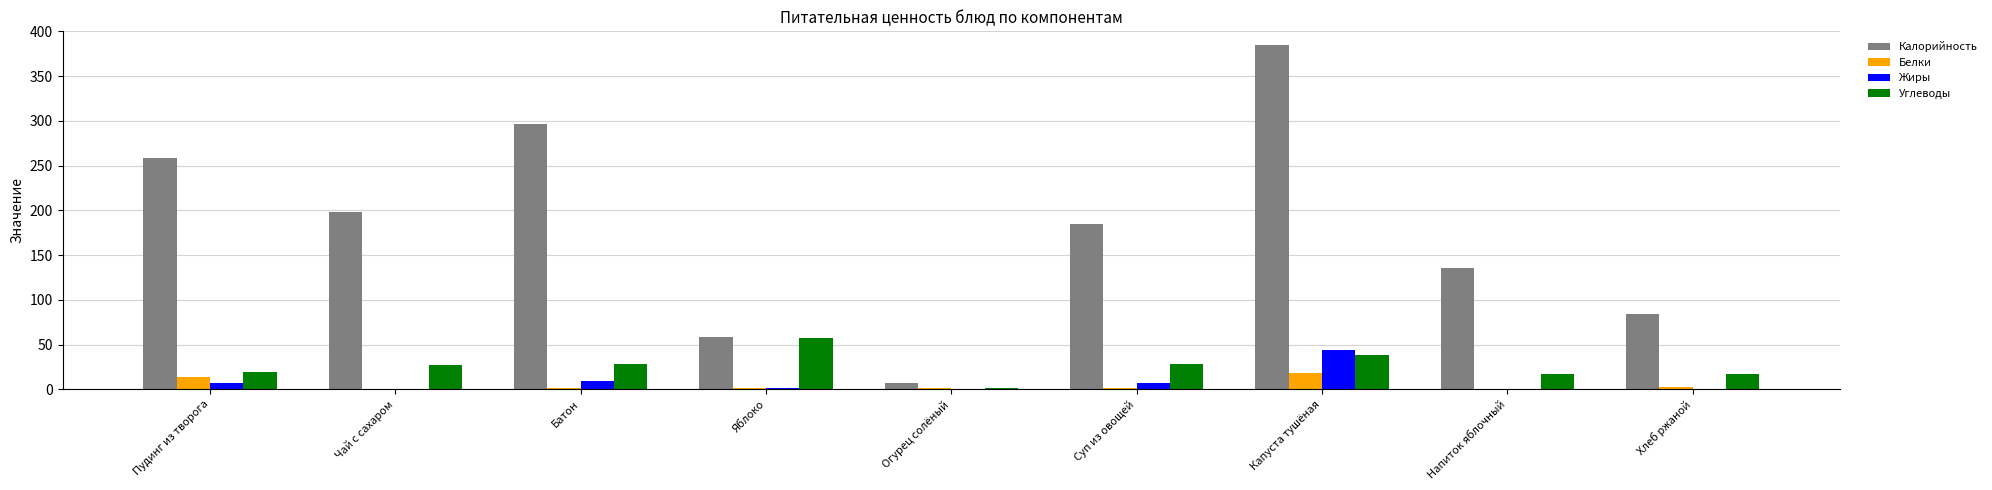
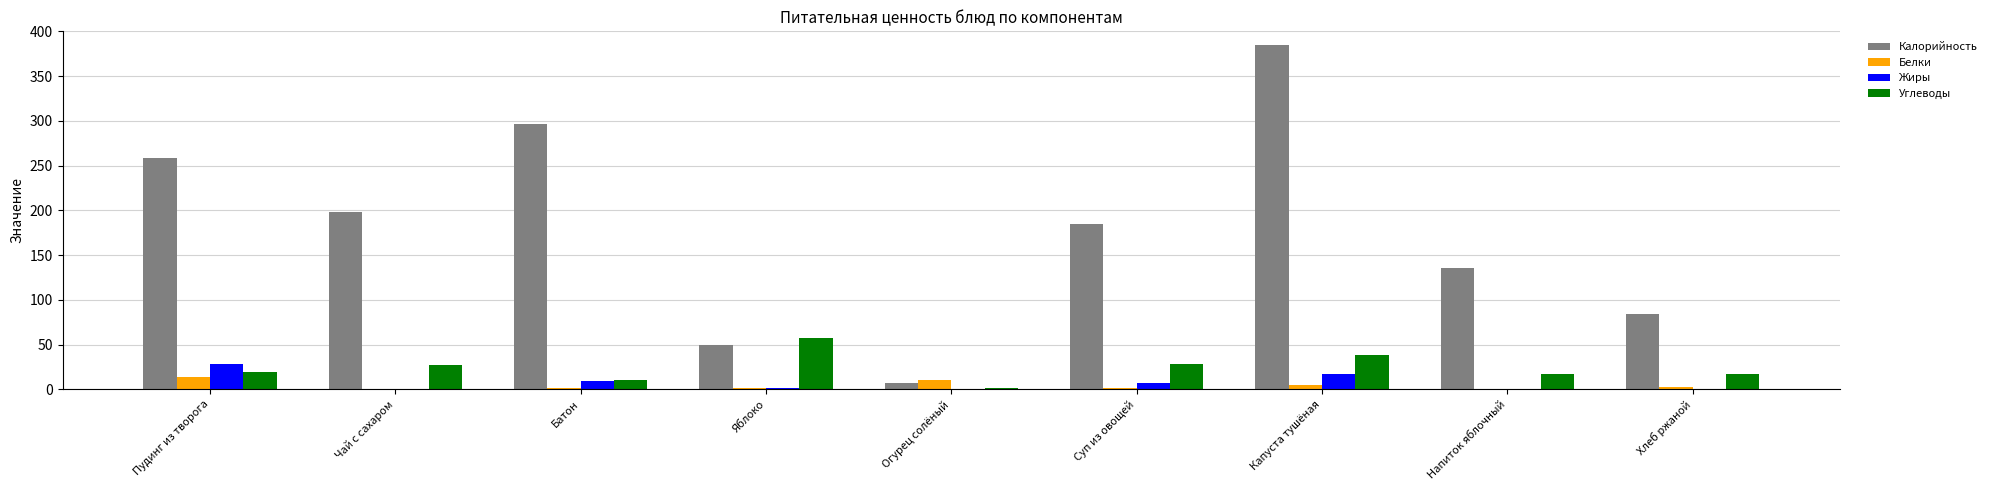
  {
    "Калорийность": {
      "Пудинг из творога": 260,
      "Чай с сахаром": 200,
      "Батон": 300,
-     "Яблоко": 60,
+     "Яблоко": 50,
      "Огурец солёный": 10,
      "Суп из овощей": 190,
      "Капуста тушёная": 390,
      "Напиток яблочный": 140,
      "Хлеб ржаной": 80
    },
    "Белки": {
      "Пудинг из творога": 10,
      "Чай с сахаром": 0,
-     "Огурец солёный": 0,
-     "Капуста тушёная": 20,
+     "Огурец солёный": 10,
+     "Капуста тушёная": 10,
      "Напиток яблочный": 0,
      "Хлеб ржаной": 0
    },
    "Жиры": {
-     "Пудинг из творога": 10,
+     "Пудинг из творога": 30,
      "Чай с сахаром": 0,
      "Батон": 10,
      "Огурец солёный": 0,
      "Суп из овощей": 10,
-     "Капуста тушёная": 40,
+     "Капуста тушёная": 20,
      "Напиток яблочный": 0,
      "Хлеб ржаной": 0
    },
    "Углеводы": {
      "Пудинг из творога": 20,
      "Чай с сахаром": 30,
-     "Батон": 30,
+     "Батон": 10,
      "Яблоко": 60,
      "Суп из овощей": 30,
      "Капуста тушёная": 40,
      "Напиток яблочный": 20,
      "Хлеб ржаной": 20
    }
  }
